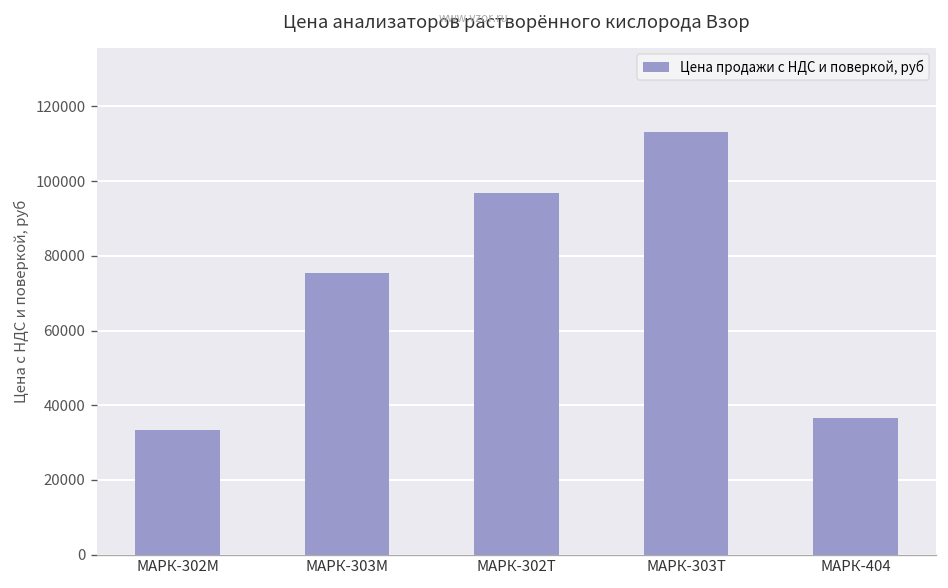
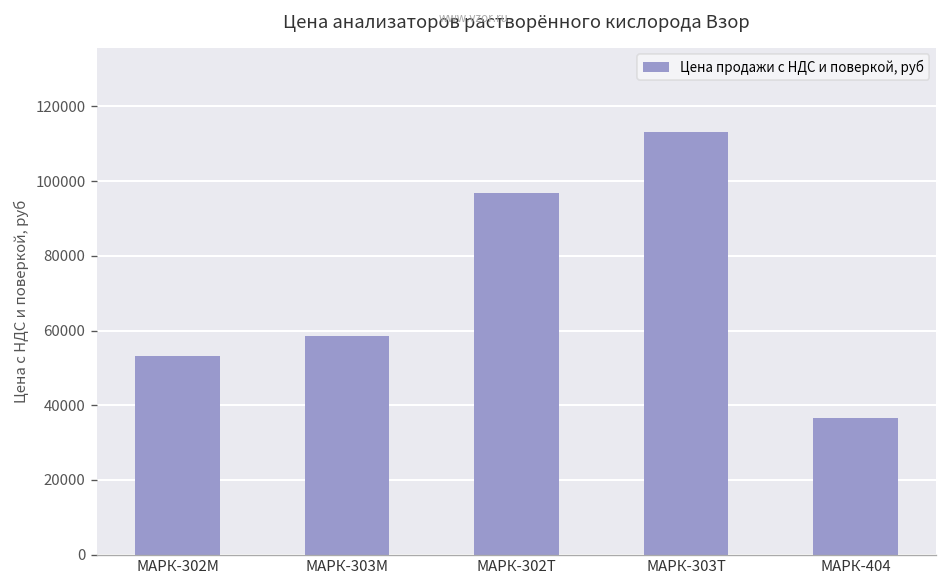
  {
-   "МАРК-302М": 33000,
-   "МАРК-303М": 75000,
+   "МАРК-302М": 53000,
+   "МАРК-303М": 59000,
    "МАРК-302Т": 97000,
    "МАРК-303Т": 113000,
    "МАРК-404": 37000
  }
